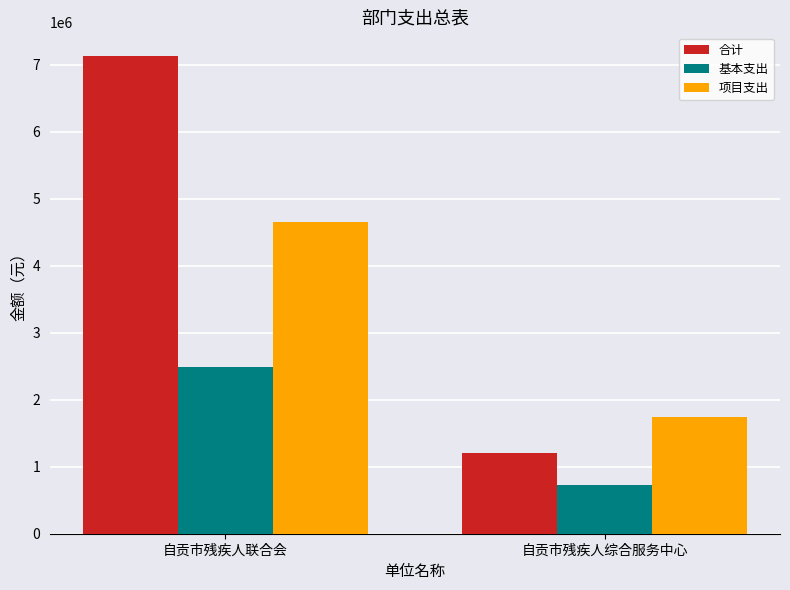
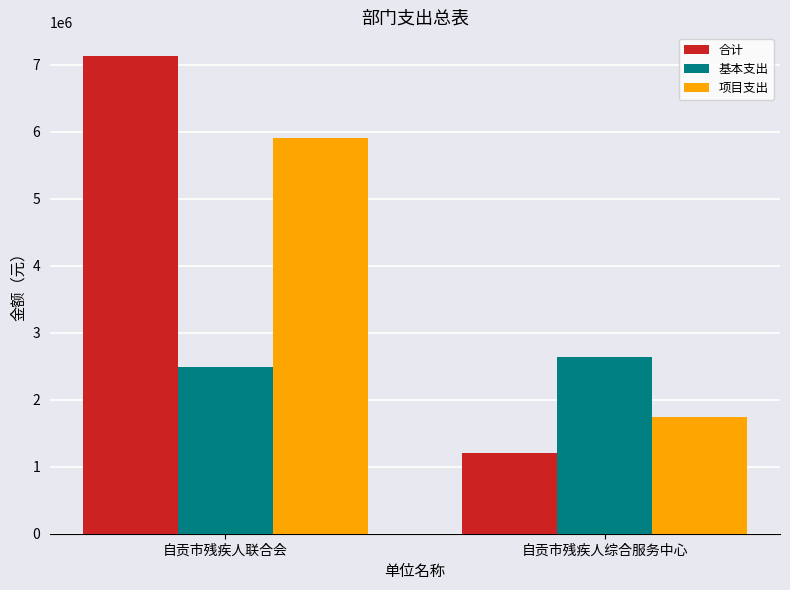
  {
    "合计": {
      "自贡市残疾人联合会": 7100000,
      "自贡市残疾人综合服务中心": 1200000
    },
    "基本支出": {
      "自贡市残疾人联合会": 2500000,
-     "自贡市残疾人综合服务中心": 700000
+     "自贡市残疾人综合服务中心": 2600000
    },
    "项目支出": {
-     "自贡市残疾人联合会": 4600000,
+     "自贡市残疾人联合会": 5900000,
      "自贡市残疾人综合服务中心": 1700000
    }
  }
